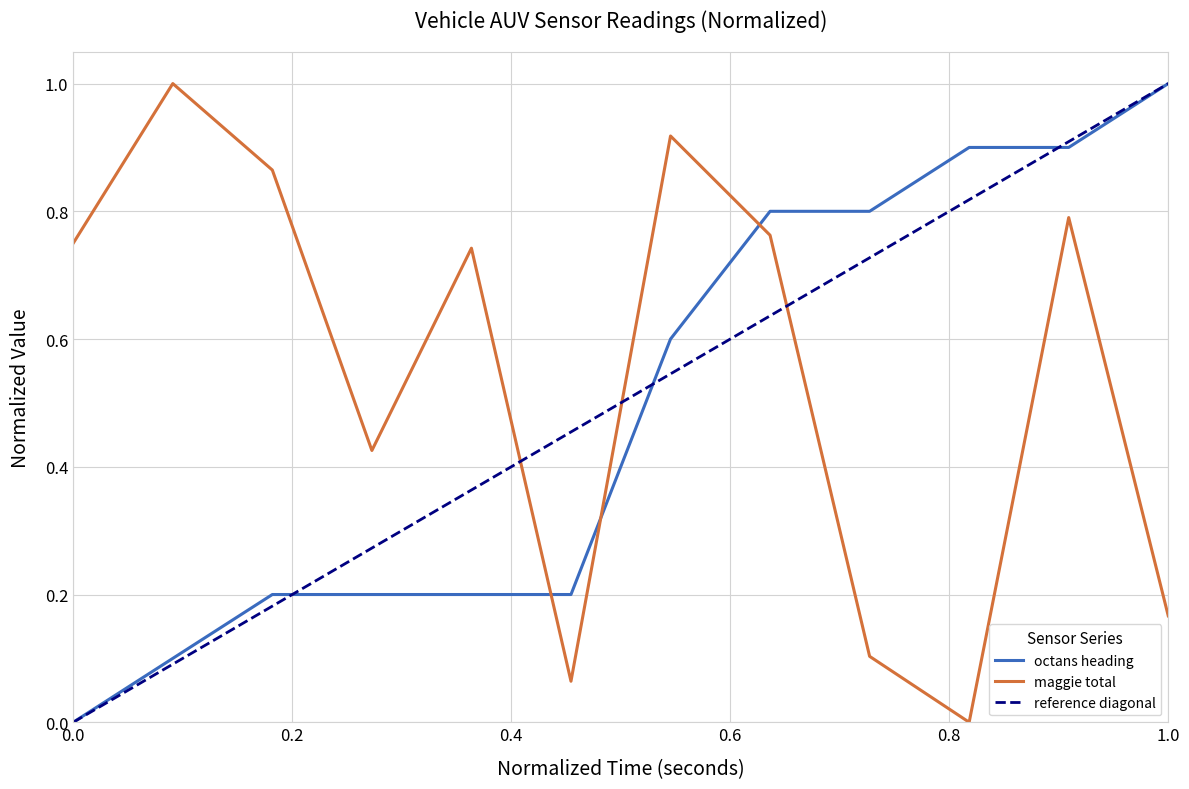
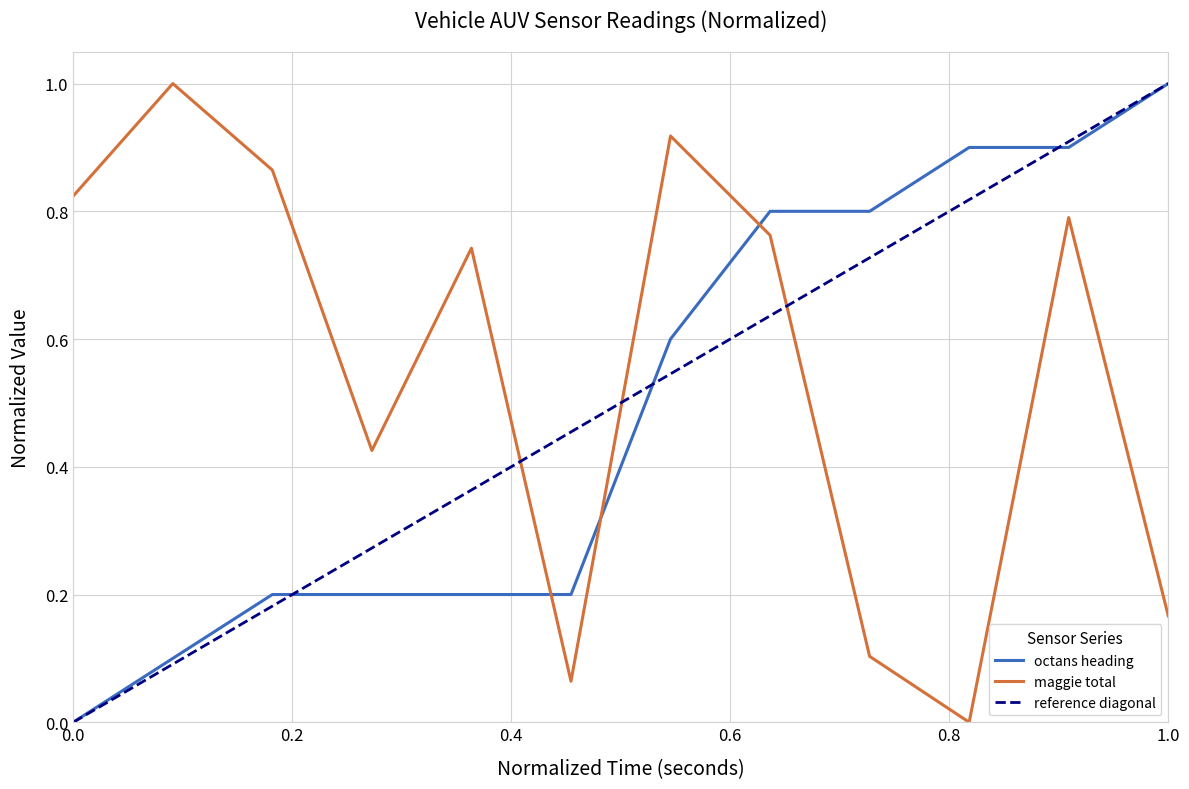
  {
    "maggie total": {
-     "0.0": 0.75,
+     "0.0": 0.82,
      "1.0": 0.17
    }
  }
